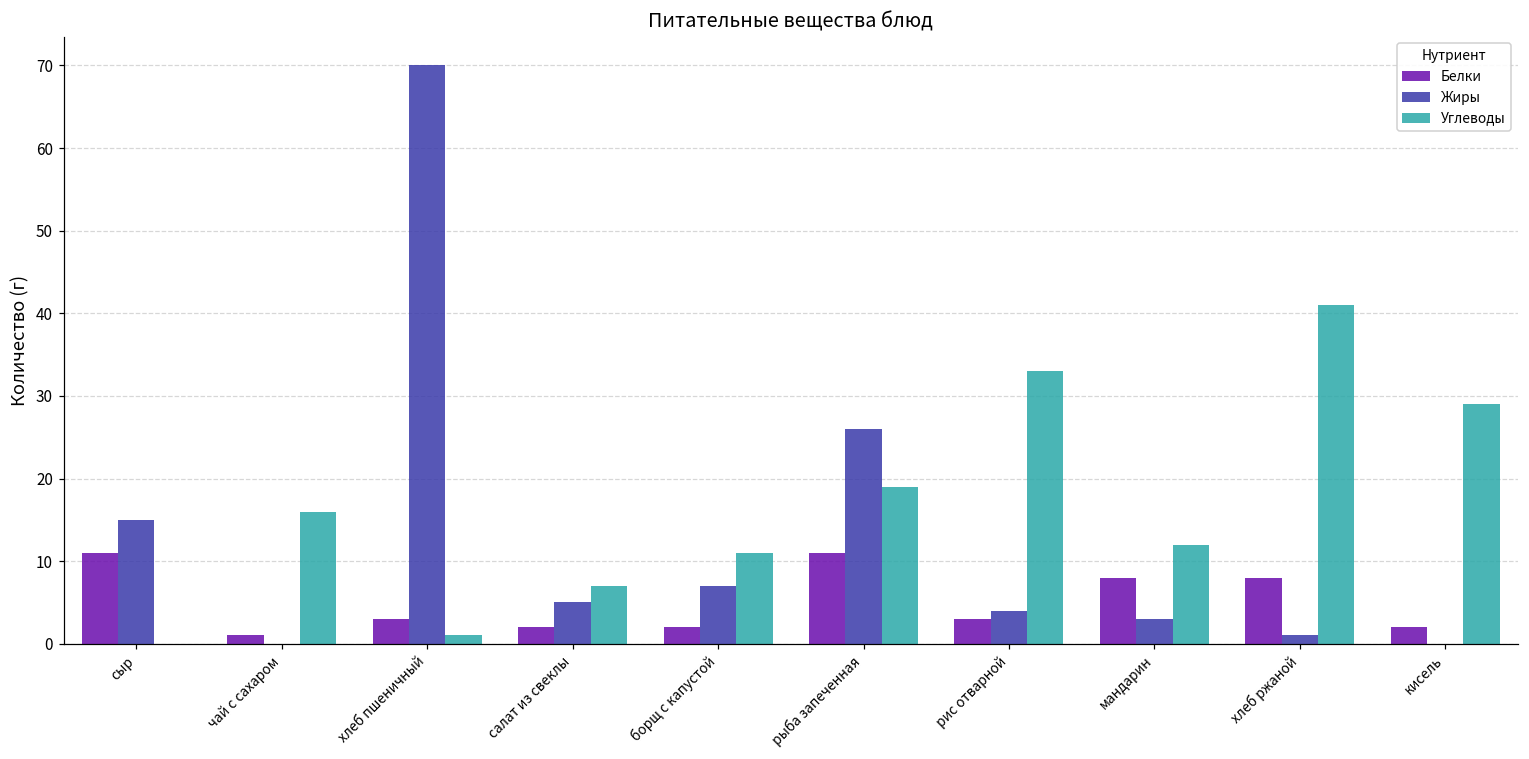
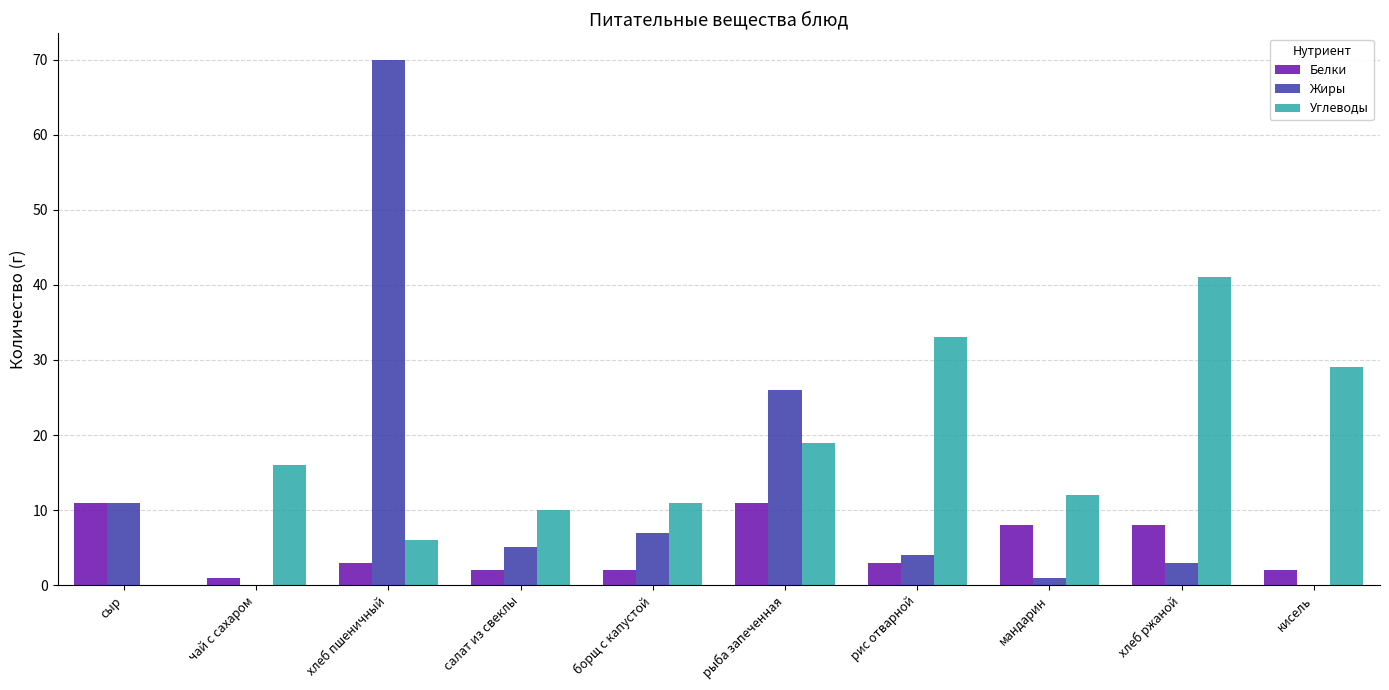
  {
    "Белки": {
      "сыр": 11,
      "чай с сахаром": 1,
      "хлеб пшеничный": 3,
      "салат из свеклы": 2,
      "борщ с капустой": 2,
      "рыба запеченная": 11,
      "рис отварной": 3,
      "мандарин": 8,
      "хлеб ржаной": 8,
      "кисель": 2
    },
    "Жиры": {
-     "сыр": 15,
+     "сыр": 11,
      "чай с сахаром": 0,
      "хлеб пшеничный": 70,
      "салат из свеклы": 5,
      "борщ с капустой": 7,
      "рыба запеченная": 26,
      "рис отварной": 4,
-     "мандарин": 3,
-     "хлеб ржаной": 1,
+     "мандарин": 1,
+     "хлеб ржаной": 3,
      "кисель": 0
    },
    "Углеводы": {
      "сыр": 0,
      "чай с сахаром": 16,
-     "хлеб пшеничный": 1,
-     "салат из свеклы": 7,
+     "хлеб пшеничный": 6,
+     "салат из свеклы": 10,
      "борщ с капустой": 11,
      "рыба запеченная": 19,
      "рис отварной": 33,
      "мандарин": 12,
      "хлеб ржаной": 41,
      "кисель": 29
    }
  }
